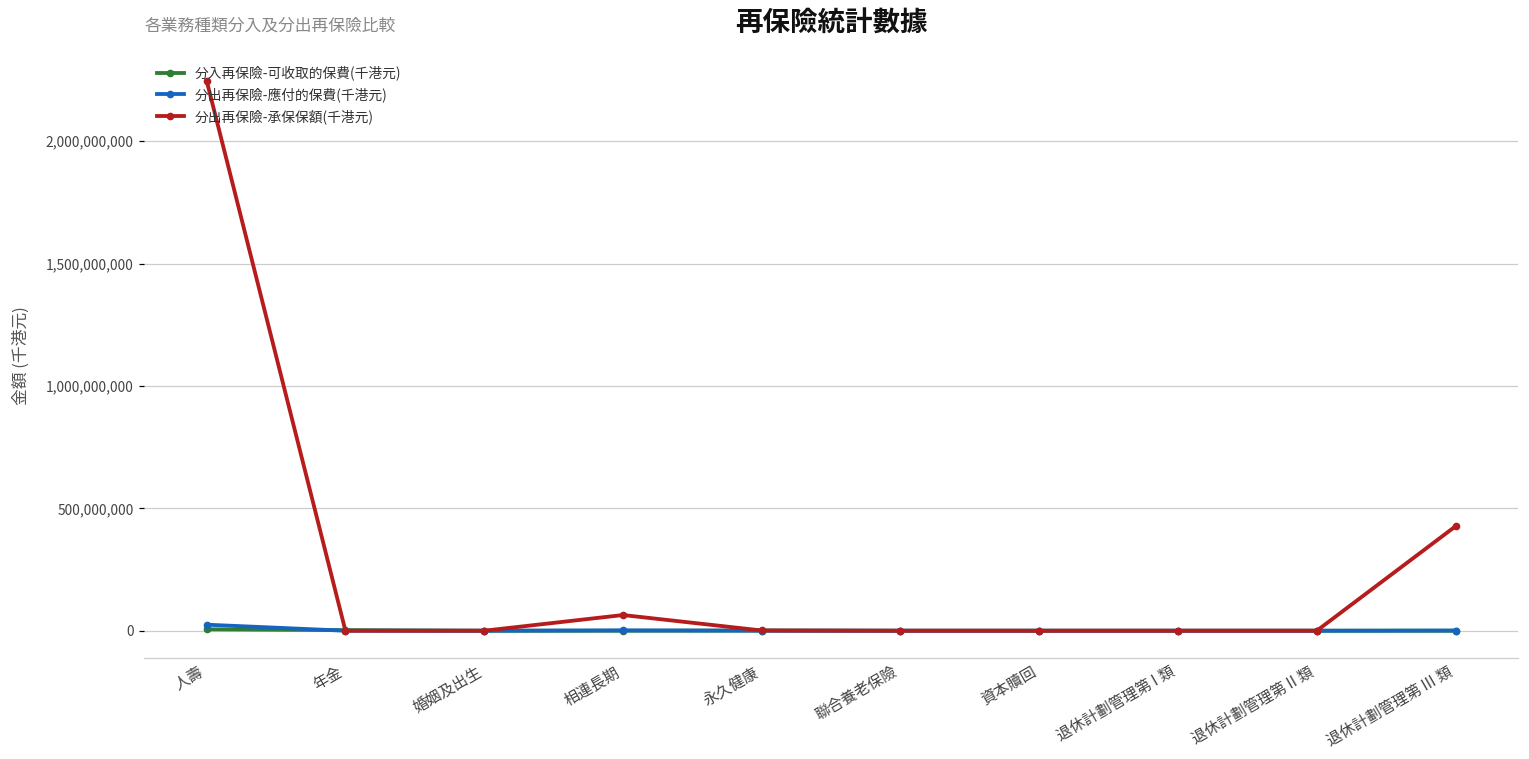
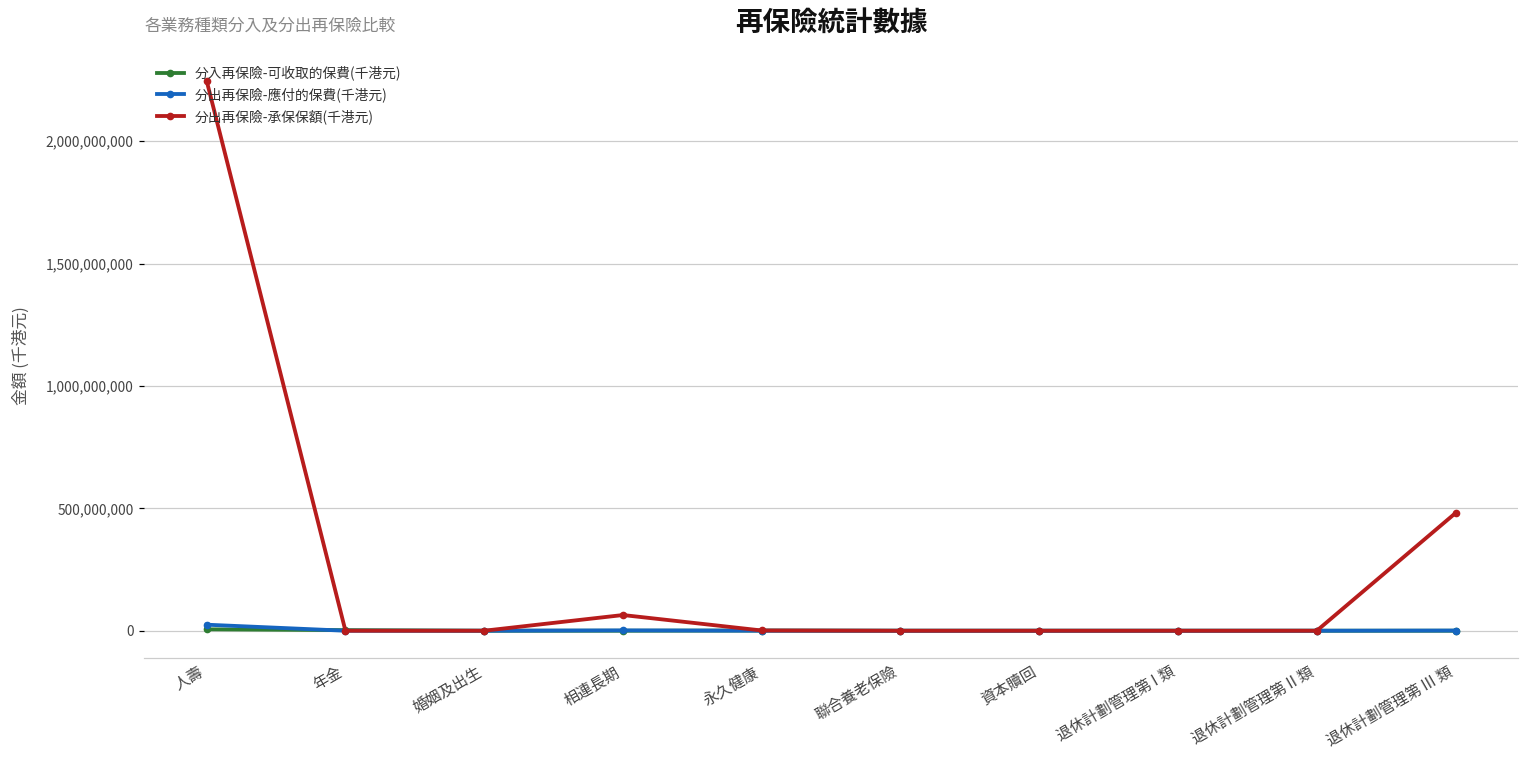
  {
    "分入再保險-可收取的保費(千港元)": {
      "人壽": "10,000,000"
    },
    "分出再保險-應付的保費(千港元)": {
      "人壽": "20,000,000"
    },
    "分出再保險-承保保額(千港元)": {
      "人壽": "2,250,000,000",
      "相連長期": "60,000,000",
-     "退休計劃管理第 III 類": "430,000,000"
+     "退休計劃管理第 III 類": "480,000,000"
    }
  }
